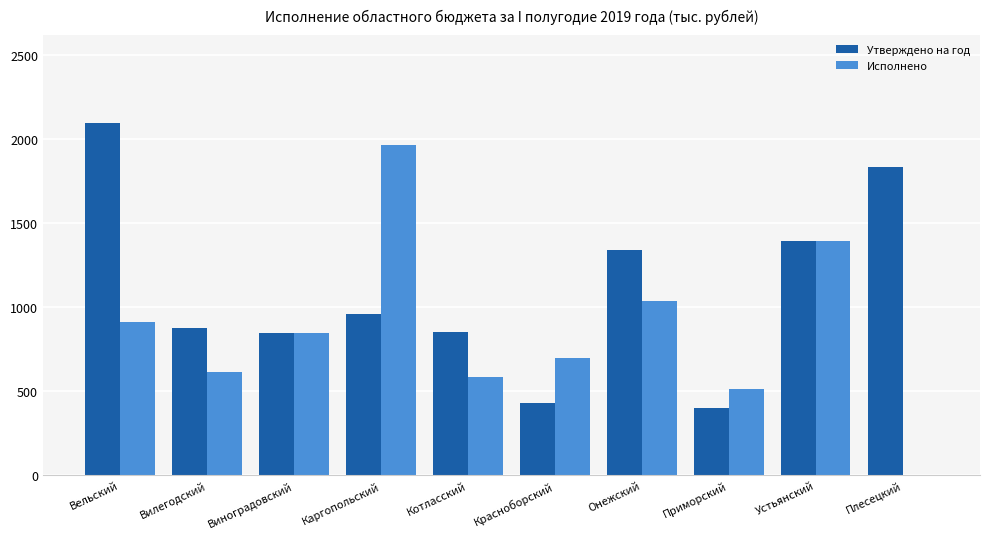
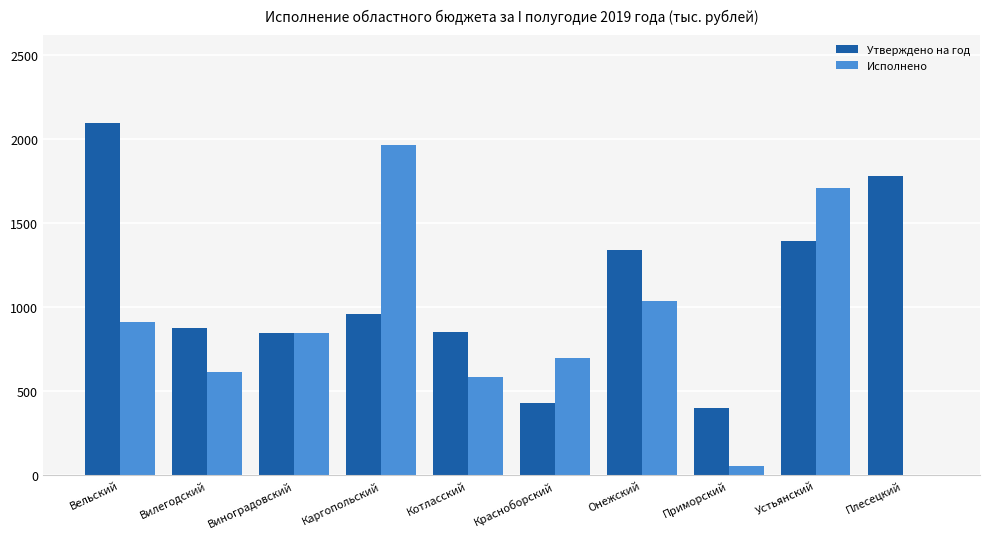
  {
    "Утверждено на год": {
      "Вельский": 2100,
      "Вилегодский": 880,
      "Виноградовский": 850,
      "Каргопольский": 960,
      "Котласский": 860,
      "Красноборский": 430,
      "Онежский": 1340,
      "Приморский": 400,
      "Устьянский": 1400,
-     "Плесецкий": 1830
+     "Плесецкий": 1780
    },
    "Исполнено": {
      "Вельский": 910,
      "Вилегодский": 620,
      "Виноградовский": 850,
      "Каргопольский": 1960,
      "Котласский": 590,
      "Красноборский": 700,
      "Онежский": 1040,
-     "Приморский": 510,
-     "Устьянский": 1400,
+     "Приморский": 60,
+     "Устьянский": 1710,
      "Плесецкий": 0
    }
  }
